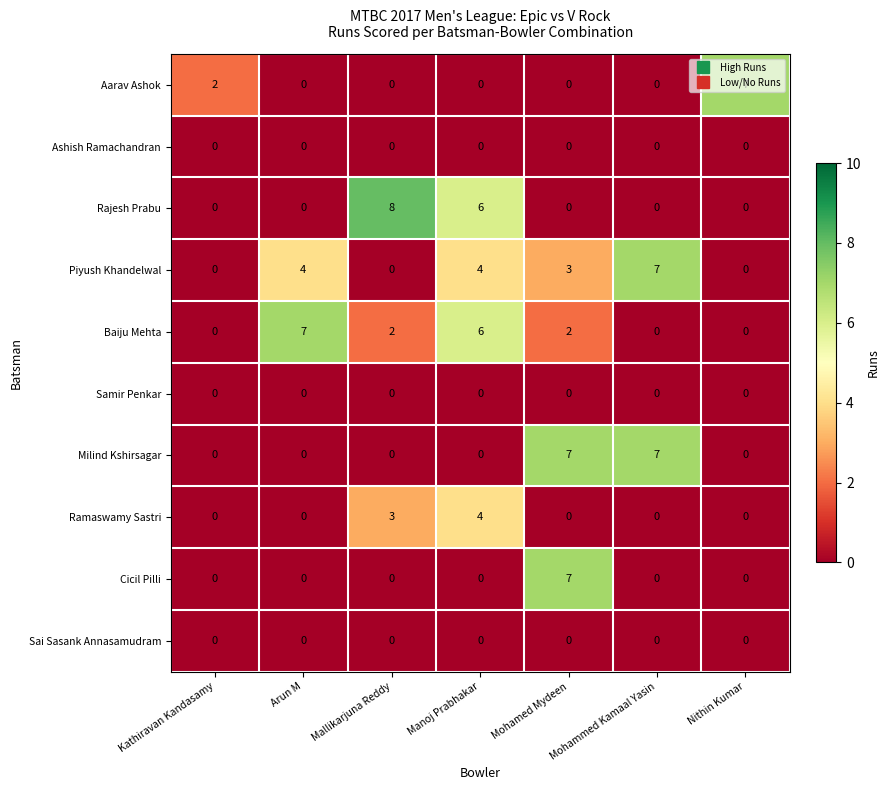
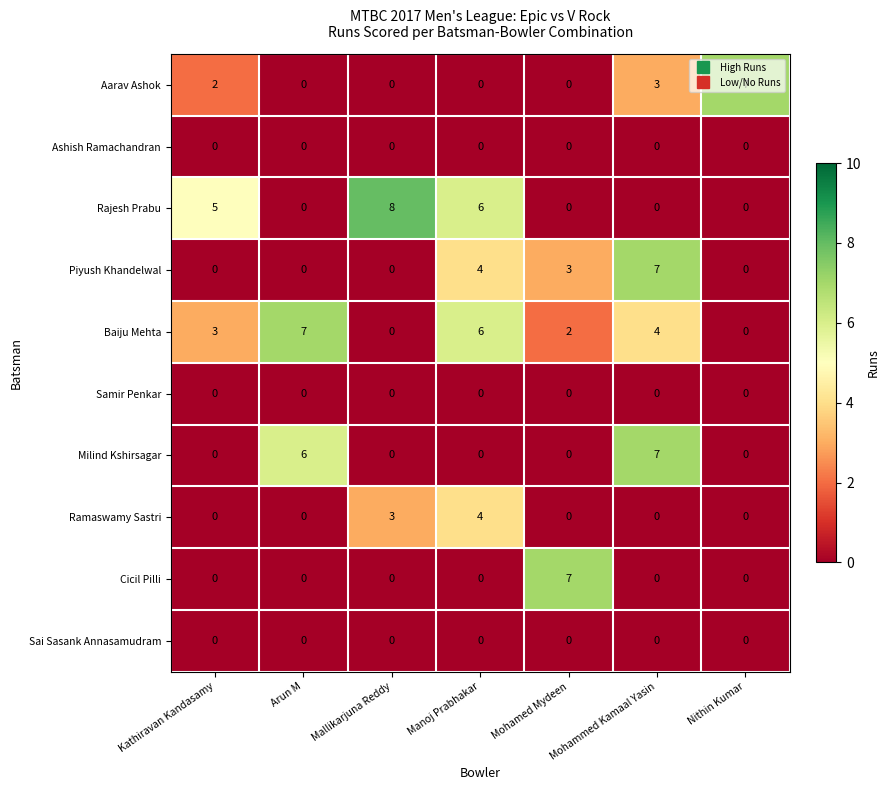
  {
    "Aarav Ashok": {
      "Kathiravan Kandasamy": 2,
      "Arun M": 0,
      "Mallikarjuna Reddy": 0,
      "Manoj Prabhakar": 0,
      "Mohamed Mydeen": 0,
-     "Mohammed Kamaal Yasin": 0
+     "Mohammed Kamaal Yasin": 3
    },
    "Ashish Ramachandran": {
      "Kathiravan Kandasamy": 0,
      "Arun M": 0,
      "Mallikarjuna Reddy": 0,
      "Manoj Prabhakar": 0,
      "Mohamed Mydeen": 0,
      "Mohammed Kamaal Yasin": 0,
      "Nithin Kumar": 0
    },
    "Rajesh Prabu": {
-     "Kathiravan Kandasamy": 0,
+     "Kathiravan Kandasamy": 5,
      "Arun M": 0,
      "Mallikarjuna Reddy": 8,
      "Manoj Prabhakar": 6,
      "Mohamed Mydeen": 0,
      "Mohammed Kamaal Yasin": 0,
      "Nithin Kumar": 0
    },
    "Piyush Khandelwal": {
      "Kathiravan Kandasamy": 0,
-     "Arun M": 4,
+     "Arun M": 0,
      "Mallikarjuna Reddy": 0,
      "Manoj Prabhakar": 4,
      "Mohamed Mydeen": 3,
      "Mohammed Kamaal Yasin": 7,
      "Nithin Kumar": 0
    },
    "Baiju Mehta": {
-     "Kathiravan Kandasamy": 0,
+     "Kathiravan Kandasamy": 3,
      "Arun M": 7,
-     "Mallikarjuna Reddy": 2,
+     "Mallikarjuna Reddy": 0,
      "Manoj Prabhakar": 6,
      "Mohamed Mydeen": 2,
-     "Mohammed Kamaal Yasin": 0,
+     "Mohammed Kamaal Yasin": 4,
      "Nithin Kumar": 0
    },
    "Samir Penkar": {
      "Kathiravan Kandasamy": 0,
      "Arun M": 0,
      "Mallikarjuna Reddy": 0,
      "Manoj Prabhakar": 0,
      "Mohamed Mydeen": 0,
      "Mohammed Kamaal Yasin": 0,
      "Nithin Kumar": 0
    },
    "Milind Kshirsagar": {
      "Kathiravan Kandasamy": 0,
-     "Arun M": 0,
+     "Arun M": 6,
      "Mallikarjuna Reddy": 0,
      "Manoj Prabhakar": 0,
-     "Mohamed Mydeen": 7,
+     "Mohamed Mydeen": 0,
      "Mohammed Kamaal Yasin": 7,
      "Nithin Kumar": 0
    },
    "Ramaswamy Sastri": {
      "Kathiravan Kandasamy": 0,
      "Arun M": 0,
      "Mallikarjuna Reddy": 3,
      "Manoj Prabhakar": 4,
      "Mohamed Mydeen": 0,
      "Mohammed Kamaal Yasin": 0,
      "Nithin Kumar": 0
    },
    "Cicil Pilli": {
      "Kathiravan Kandasamy": 0,
      "Arun M": 0,
      "Mallikarjuna Reddy": 0,
      "Manoj Prabhakar": 0,
      "Mohamed Mydeen": 7,
      "Mohammed Kamaal Yasin": 0,
      "Nithin Kumar": 0
    },
    "Sai Sasank Annasamudram": {
      "Kathiravan Kandasamy": 0,
      "Arun M": 0,
      "Mallikarjuna Reddy": 0,
      "Manoj Prabhakar": 0,
      "Mohamed Mydeen": 0,
      "Mohammed Kamaal Yasin": 0,
      "Nithin Kumar": 0
    }
  }
